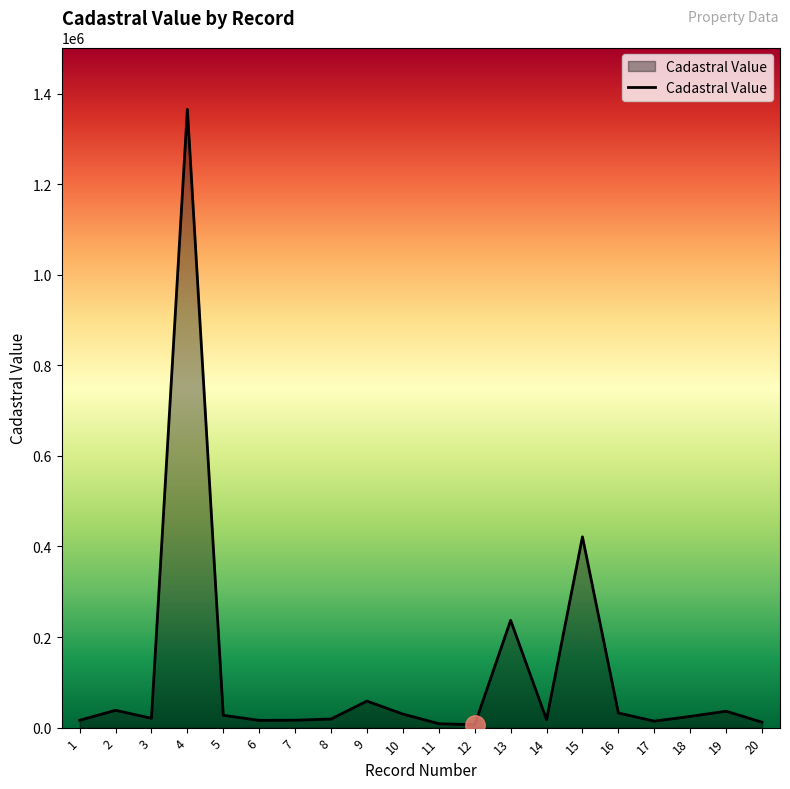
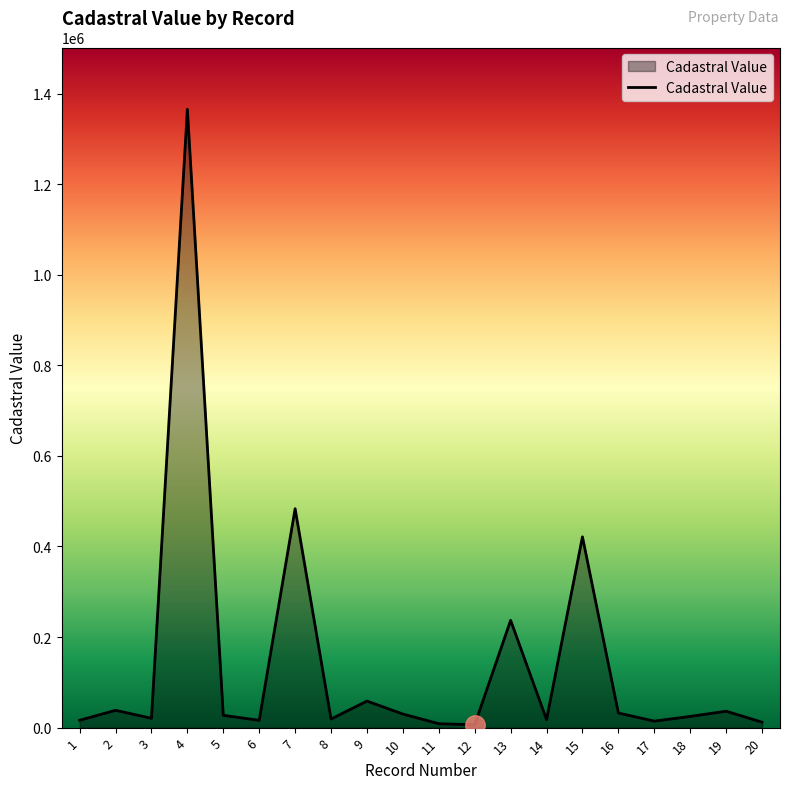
  {
    "Cadastral Value": {
      "1": 20000,
      "2": 40000,
      "3": 20000,
      "4": 1370000,
      "5": 30000,
      "6": 20000,
-     "7": 20000,
+     "7": 480000,
      "8": 20000,
      "9": 60000,
      "10": 30000,
      "11": 10000,
      "13": 240000,
      "14": 20000,
      "15": 420000,
      "16": 30000,
      "17": 10000,
      "18": 20000,
      "19": 40000,
      "20": 10000
    }
  }
